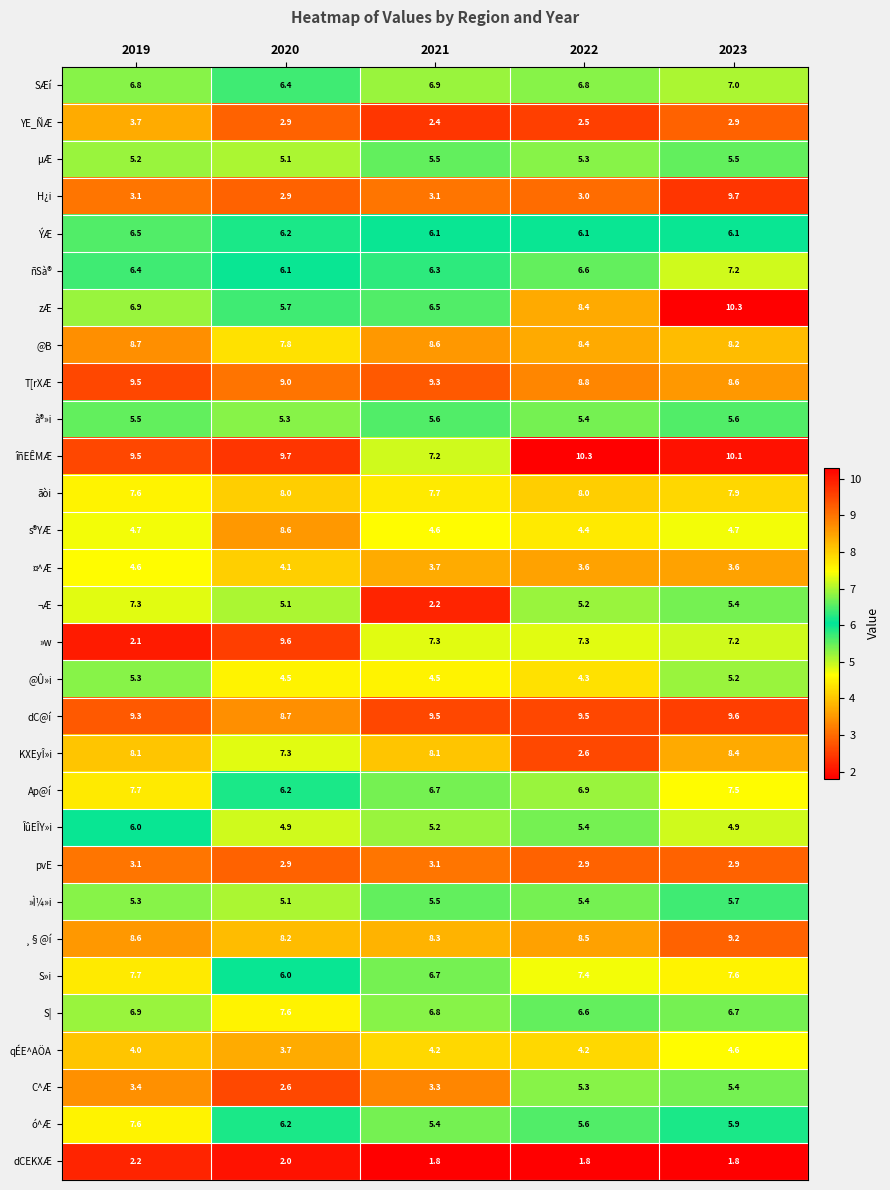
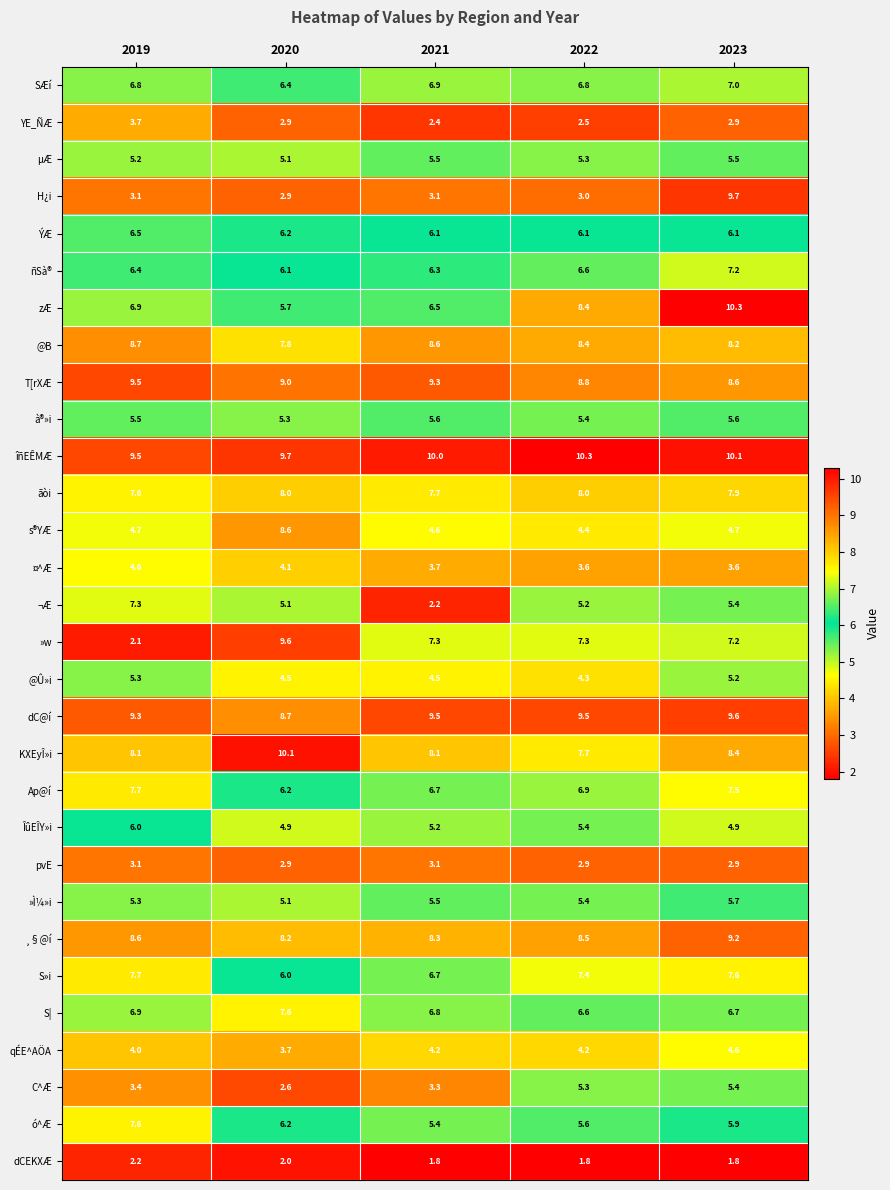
  {
    "SÆí": {
      "2019": 6.8,
      "2020": 6.4,
      "2021": 6.9,
      "2022": 6.8,
      "2023": 7.0
    },
    "YE_ÑÆ": {
      "2019": 3.7,
      "2020": 2.9,
      "2021": 2.4,
      "2022": 2.5,
      "2023": 2.9
    },
    "µÆ": {
      "2019": 5.2,
      "2020": 5.1,
      "2021": 5.5,
      "2022": 5.3,
      "2023": 5.5
    },
    "H¿i": {
      "2019": 3.1,
      "2020": 2.9,
      "2021": 3.1,
      "2022": 3.0,
      "2023": 9.7
    },
    "ÝÆ": {
      "2019": 6.5,
      "2020": 6.2,
      "2021": 6.1,
      "2022": 6.1,
      "2023": 6.1
    },
    "ñSà®": {
      "2019": 6.4,
      "2020": 6.1,
      "2021": 6.3,
      "2022": 6.6,
      "2023": 7.2
    },
    "zÆ": {
      "2019": 6.9,
      "2020": 5.7,
      "2021": 6.5,
      "2022": 8.4,
      "2023": 10.3
    },
    "@B": {
      "2019": 8.7,
      "2020": 7.8,
      "2021": 8.6,
      "2022": 8.4,
      "2023": 8.2
    },
    "T[rXÆ": {
      "2019": 9.5,
      "2020": 9.0,
      "2021": 9.3,
      "2022": 8.8,
      "2023": 8.6
    },
    "à®»i": {
      "2019": 5.5,
      "2020": 5.3,
      "2021": 5.6,
      "2022": 5.4,
      "2023": 5.6
    },
    "îñEÊMÆ": {
      "2019": 9.5,
      "2020": 9.7,
-     "2021": 7.2,
+     "2021": 10.0,
      "2022": 10.3,
      "2023": 10.1
    },
    "ãòi": {
      "2019": 7.6,
      "2020": 8.0,
      "2021": 7.7,
      "2022": 8.0,
      "2023": 7.9
    },
    "s®YÆ": {
      "2019": 4.7,
      "2020": 8.6,
      "2021": 4.6,
      "2022": 4.4,
      "2023": 4.7
    },
    "¤^Æ": {
      "2019": 4.6,
      "2020": 4.1,
      "2021": 3.7,
      "2022": 3.6,
      "2023": 3.6
    },
    "¬Æ": {
      "2019": 7.3,
      "2020": 5.1,
      "2021": 2.2,
      "2022": 5.2,
      "2023": 5.4
    },
    "»w": {
      "2019": 2.1,
      "2020": 9.6,
      "2021": 7.3,
      "2022": 7.3,
      "2023": 7.2
    },
    "@Û»i": {
      "2019": 5.3,
      "2020": 4.5,
      "2021": 4.5,
      "2022": 4.3,
      "2023": 5.2
    },
    "dC@í": {
      "2019": 9.3,
      "2020": 8.7,
      "2021": 9.5,
      "2022": 9.5,
      "2023": 9.6
    },
    "KXEyÎ»i": {
      "2019": 8.1,
-     "2020": 7.3,
+     "2020": 10.1,
      "2021": 8.1,
-     "2022": 2.6,
+     "2022": 7.7,
      "2023": 8.4
    },
    "Ap@í": {
      "2019": 7.7,
      "2020": 6.2,
      "2021": 6.7,
      "2022": 6.9,
      "2023": 7.5
    },
    "ÎûEÎY»i": {
      "2019": 6.0,
      "2020": 4.9,
      "2021": 5.2,
      "2022": 5.4,
      "2023": 4.9
    },
    "pvE": {
      "2019": 3.1,
      "2020": 2.9,
      "2021": 3.1,
      "2022": 2.9,
      "2023": 2.9
    },
    "»Ì¼»i": {
      "2019": 5.3,
      "2020": 5.1,
      "2021": 5.5,
      "2022": 5.4,
      "2023": 5.7
    },
    "¸§@í": {
      "2019": 8.6,
      "2020": 8.2,
      "2021": 8.3,
      "2022": 8.5,
      "2023": 9.2
    },
    "S»i": {
      "2019": 7.7,
      "2020": 6.0,
      "2021": 6.7,
      "2022": 7.4,
      "2023": 7.6
    },
    "S|": {
      "2019": 6.9,
      "2020": 7.6,
      "2021": 6.8,
      "2022": 6.6,
      "2023": 6.7
    },
    "qÉE^AÖA": {
      "2019": 4.0,
      "2020": 3.7,
      "2021": 4.2,
      "2022": 4.2,
      "2023": 4.6
    },
    "C^Æ": {
      "2019": 3.4,
      "2020": 2.6,
      "2021": 3.3,
      "2022": 5.3,
      "2023": 5.4
    },
    "ó^Æ": {
      "2019": 7.6,
      "2020": 6.2,
      "2021": 5.4,
      "2022": 5.6,
      "2023": 5.9
    },
    "dCEKXÆ": {
      "2019": 2.2,
      "2020": 2.0,
      "2021": 1.8,
      "2022": 1.8,
      "2023": 1.8
    }
  }
